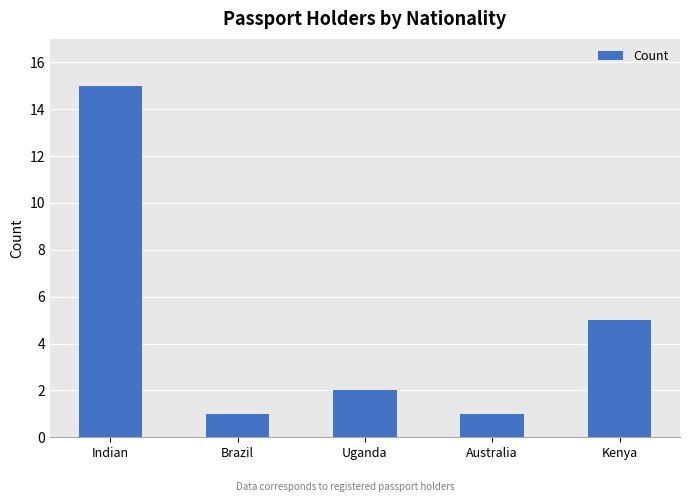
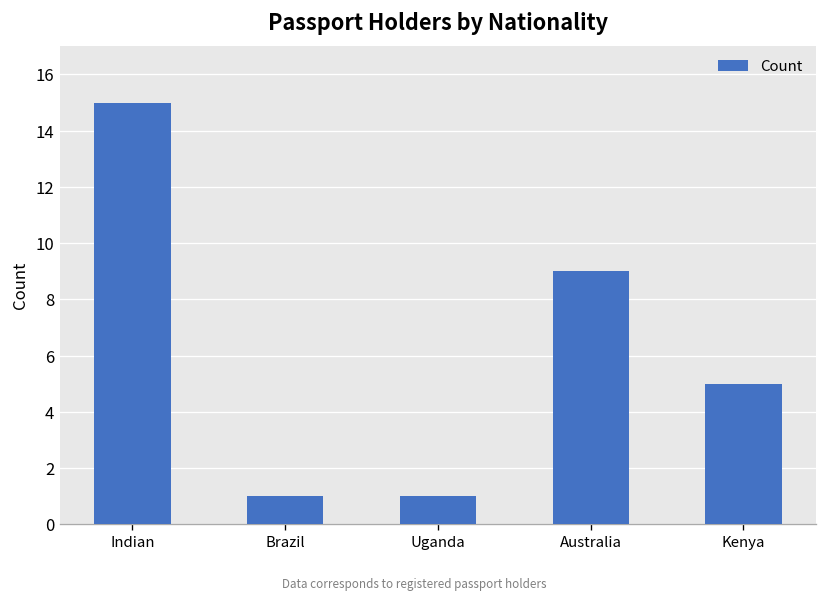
  {
    "Indian": 15,
    "Brazil": 1,
-   "Uganda": 2,
-   "Australia": 1,
+   "Uganda": 1,
+   "Australia": 9,
    "Kenya": 5
  }
